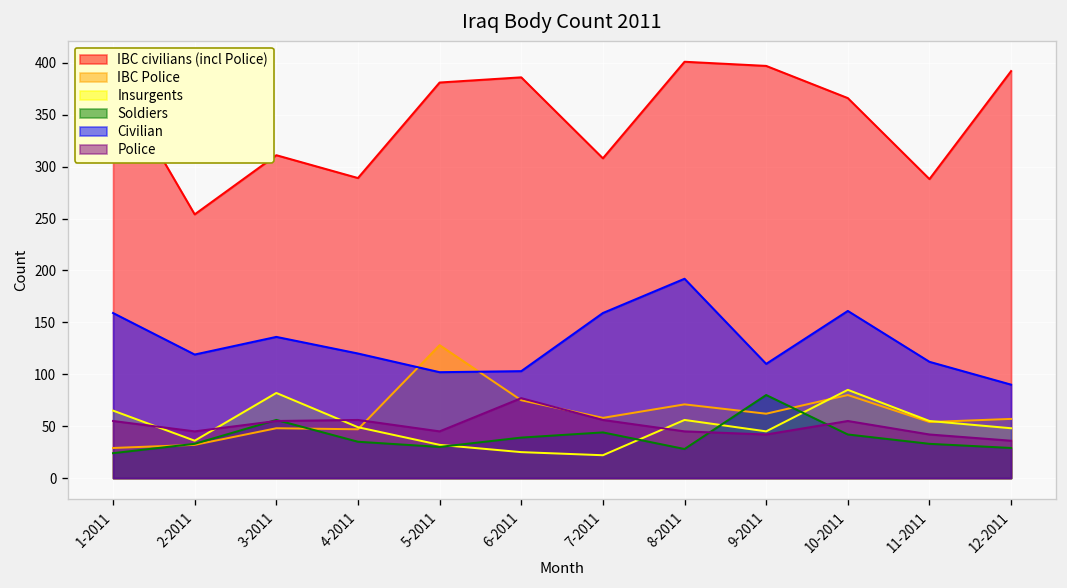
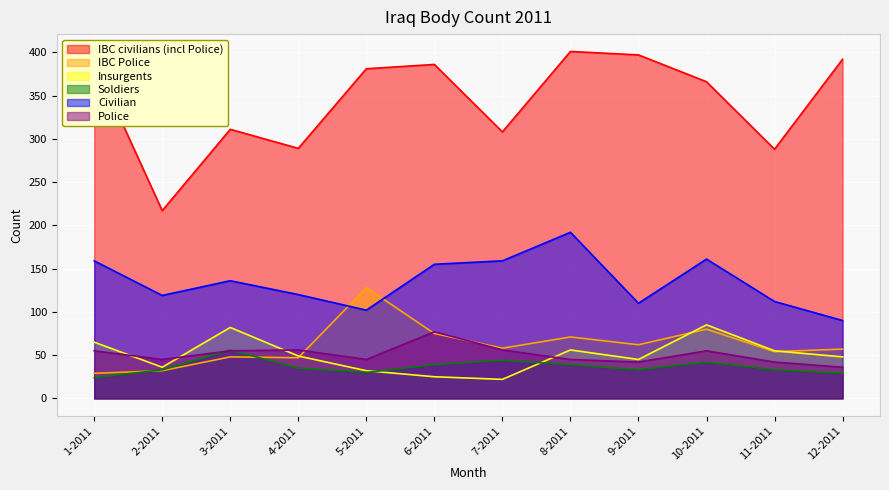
  {
    "IBC civilians (incl Police)": {
-     "2-2011": 250,
+     "2-2011": 220,
      "3-2011": 310,
      "4-2011": 290,
      "5-2011": 380,
      "6-2011": 390,
      "7-2011": 310,
      "8-2011": 400,
      "9-2011": 400,
      "10-2011": 370,
      "11-2011": 290,
      "12-2011": 390
    },
    "IBC Police": {
      "1-2011": 30,
      "3-2011": 50,
      "5-2011": 130,
      "8-2011": 70,
      "9-2011": 60,
      "10-2011": 80,
      "12-2011": 60
    },
    "Insurgents": {
      "1-2011": 70,
      "3-2011": 80,
      "6-2011": 30,
      "7-2011": 20,
      "8-2011": 60,
      "9-2011": 50,
      "10-2011": 90,
      "12-2011": 50
    },
    "Soldiers": {
      "1-2011": 20,
      "4-2011": 40,
      "6-2011": 40,
      "7-2011": 40,
-     "8-2011": 30,
-     "9-2011": 80,
+     "8-2011": 40,
+     "9-2011": 30,
      "10-2011": 40,
      "11-2011": 30,
      "12-2011": 30
    },
    "Civilian": {
      "1-2011": 160,
      "2-2011": 120,
      "3-2011": 140,
      "4-2011": 120,
      "5-2011": 100,
-     "6-2011": 100,
+     "6-2011": 160,
      "7-2011": 160,
      "8-2011": 190,
      "9-2011": 110,
      "10-2011": 160,
      "11-2011": 110,
      "12-2011": 90
    },
    "Police": {
      "1-2011": 60,
      "2-2011": 50,
      "4-2011": 60,
      "5-2011": 50,
      "8-2011": 50,
      "9-2011": 40,
      "10-2011": 60,
      "11-2011": 40,
      "12-2011": 40
    }
  }
